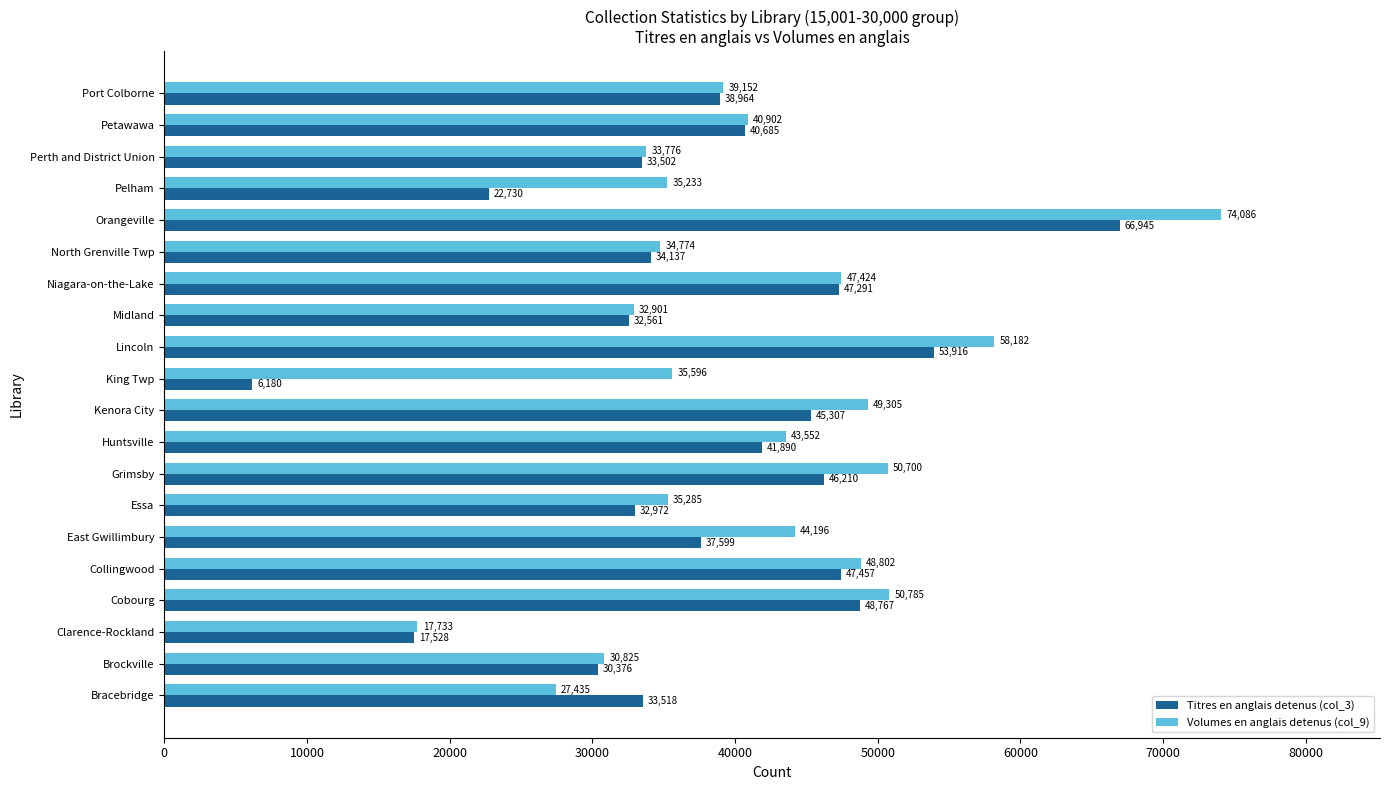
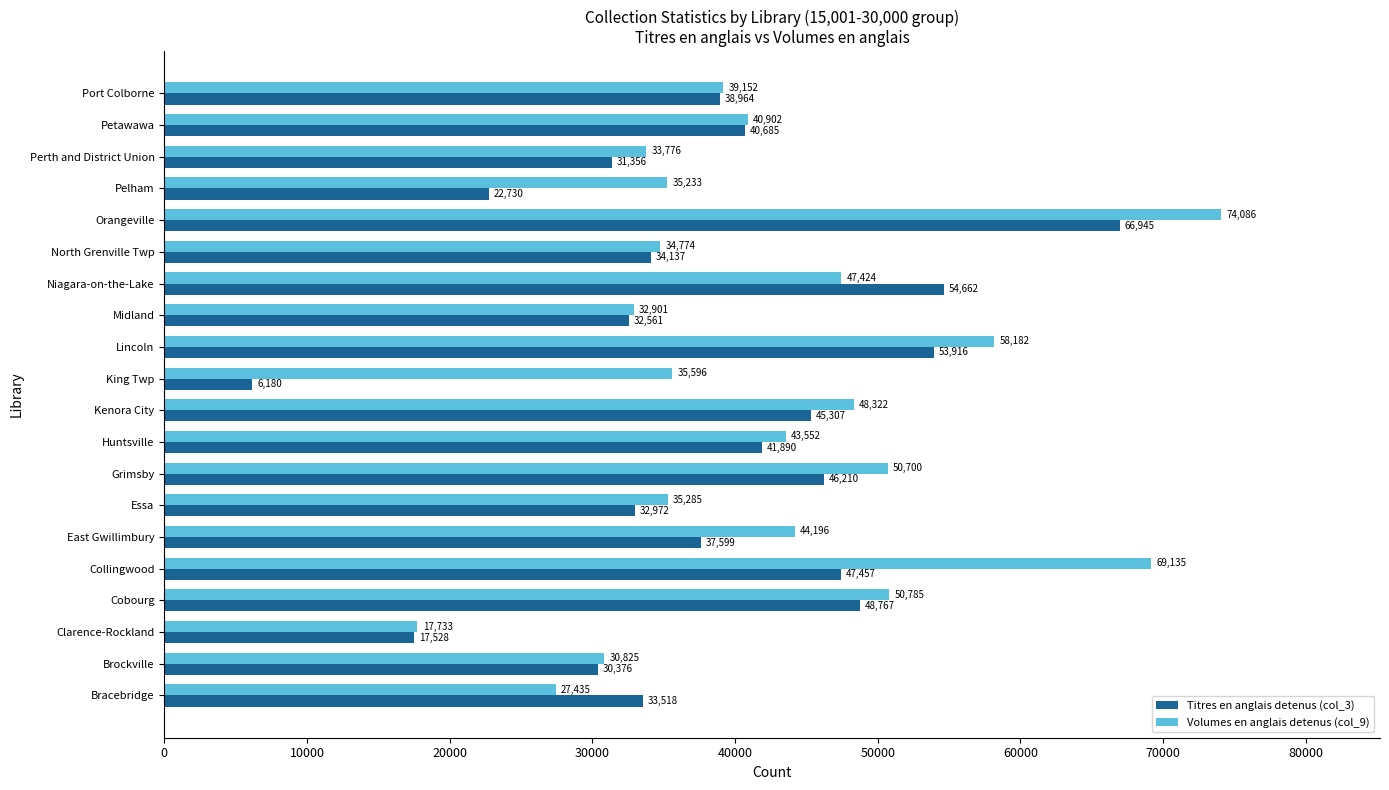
  {
    "Titres en anglais detenus (col_3)": {
      "Port Colborne": "38,964",
      "Petawawa": "40,685",
-     "Perth and District Union": "33,502",
+     "Perth and District Union": "31,356",
      "Pelham": "22,730",
      "Orangeville": "66,945",
      "North Grenville Twp": "34,137",
-     "Niagara-on-the-Lake": "47,291",
+     "Niagara-on-the-Lake": "54,662",
      "Midland": "32,561",
      "Lincoln": "53,916",
      "King Twp": "6,180",
      "Kenora City": "45,307",
      "Huntsville": "41,890",
      "Grimsby": "46,210",
      "Essa": "32,972",
      "East Gwillimbury": "37,599",
      "Collingwood": "47,457",
      "Cobourg": "48,767",
      "Clarence-Rockland": "17,528",
      "Brockville": "30,376",
      "Bracebridge": "33,518"
    },
    "Volumes en anglais detenus (col_9)": {
      "Port Colborne": "39,152",
      "Petawawa": "40,902",
      "Perth and District Union": "33,776",
      "Pelham": "35,233",
      "Orangeville": "74,086",
      "North Grenville Twp": "34,774",
      "Niagara-on-the-Lake": "47,424",
      "Midland": "32,901",
      "Lincoln": "58,182",
      "King Twp": "35,596",
-     "Kenora City": "49,305",
+     "Kenora City": "48,322",
      "Huntsville": "43,552",
      "Grimsby": "50,700",
      "Essa": "35,285",
      "East Gwillimbury": "44,196",
-     "Collingwood": "48,802",
+     "Collingwood": "69,135",
      "Cobourg": "50,785",
      "Clarence-Rockland": "17,733",
      "Brockville": "30,825",
      "Bracebridge": "27,435"
    }
  }
